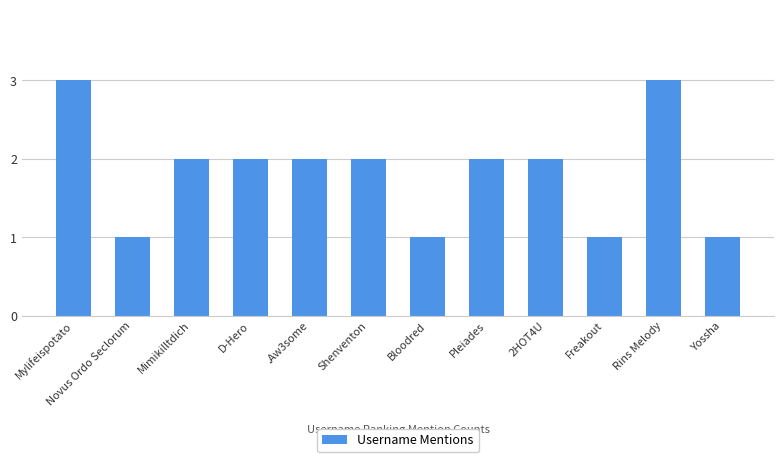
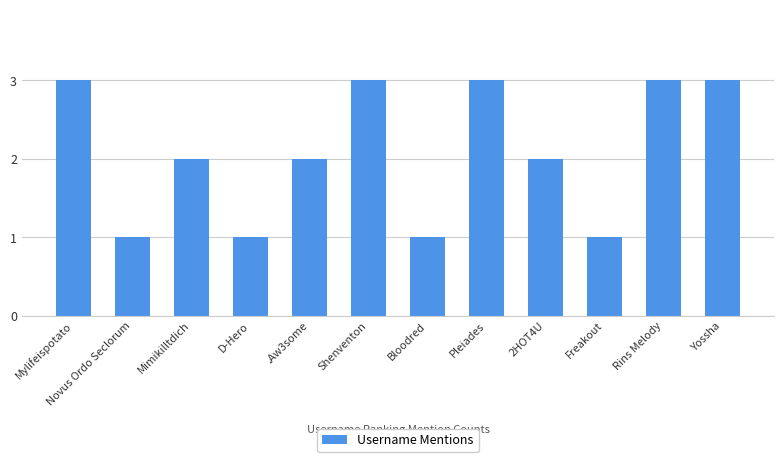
  {
    "Mylifeispotato": 3,
    "Novus Ordo Seclorum": 1,
    "Mimikilltdich": 2,
-   "D-Hero": 2,
+   "D-Hero": 1,
    ".Aw3some": 2,
-   "Shenventon": 2,
+   "Shenventon": 3,
    "Bloodred": 1,
-   "Pleiades": 2,
+   "Pleiades": 3,
    "2HOT4U": 2,
    "Freakout": 1,
    "Rins Melody": 3,
-   "Yossha": 1
+   "Yossha": 3
  }
